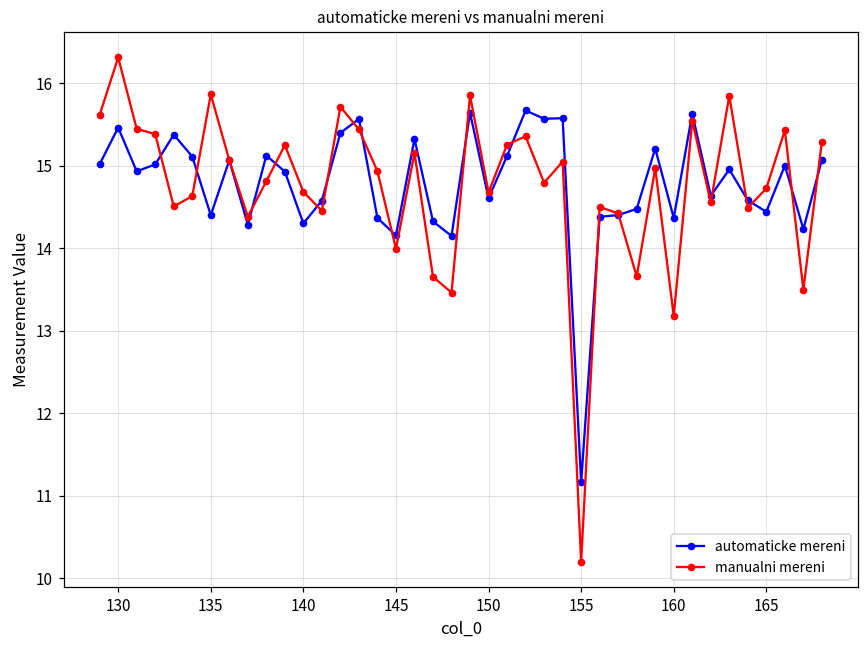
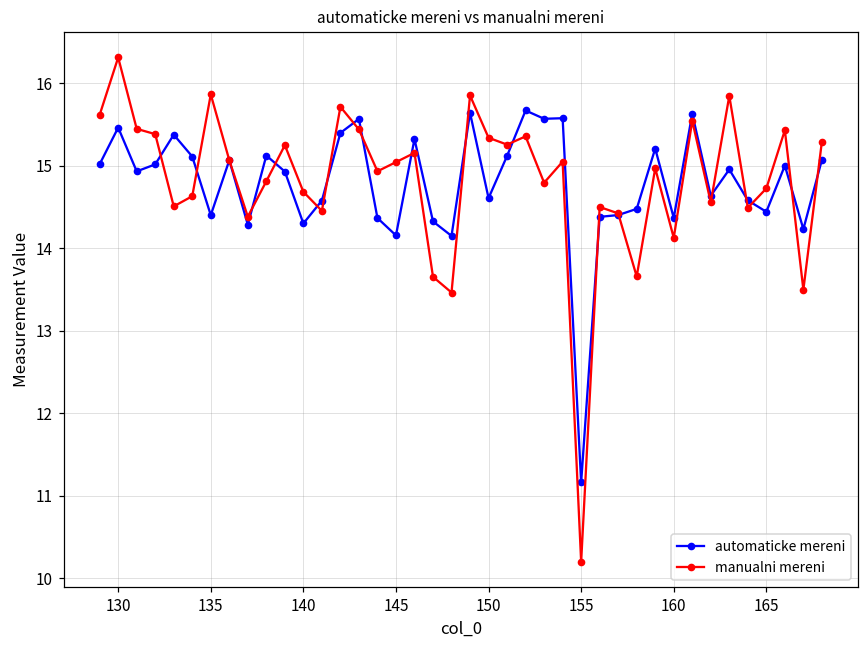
  {
    "automaticke mereni": {
      "130": 15.5,
      "135": 14.4,
      "140": 14.3,
      "145": 14.2,
      "150": 14.6,
      "155": 11.2,
      "160": 14.4,
      "165": 14.4
    },
    "manualni mereni": {
      "130": 16.3,
      "135": 15.9,
      "140": 14.7,
-     "145": 14.0,
-     "150": 14.7,
+     "145": 15.0,
+     "150": 15.3,
      "155": 10.2,
-     "160": 13.2,
+     "160": 14.1,
      "165": 14.7
    }
  }
